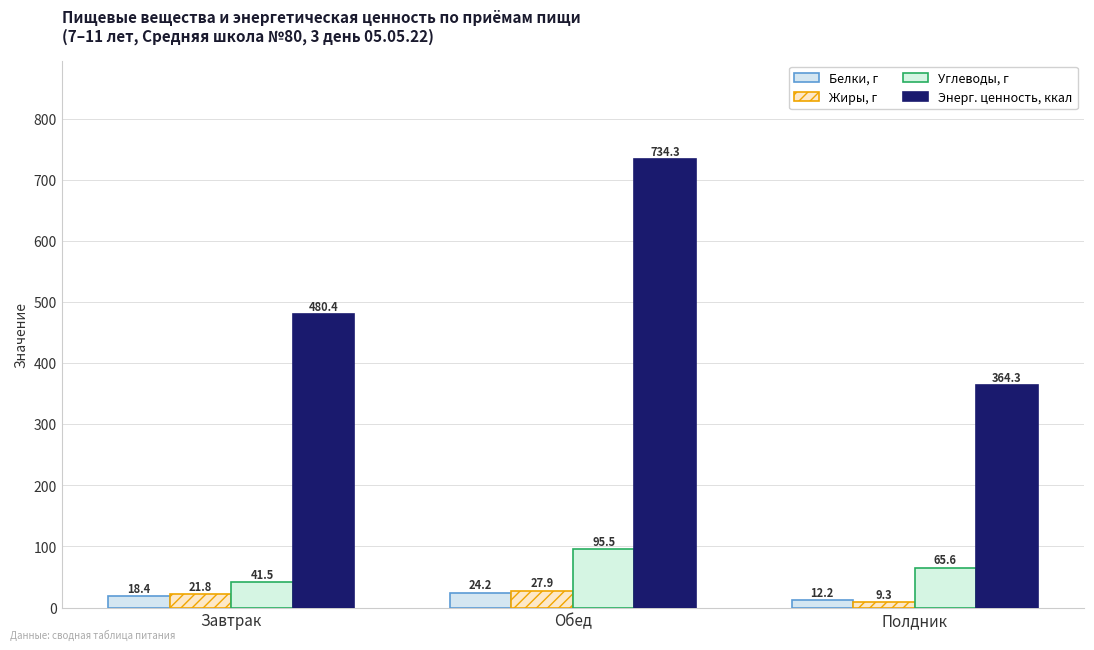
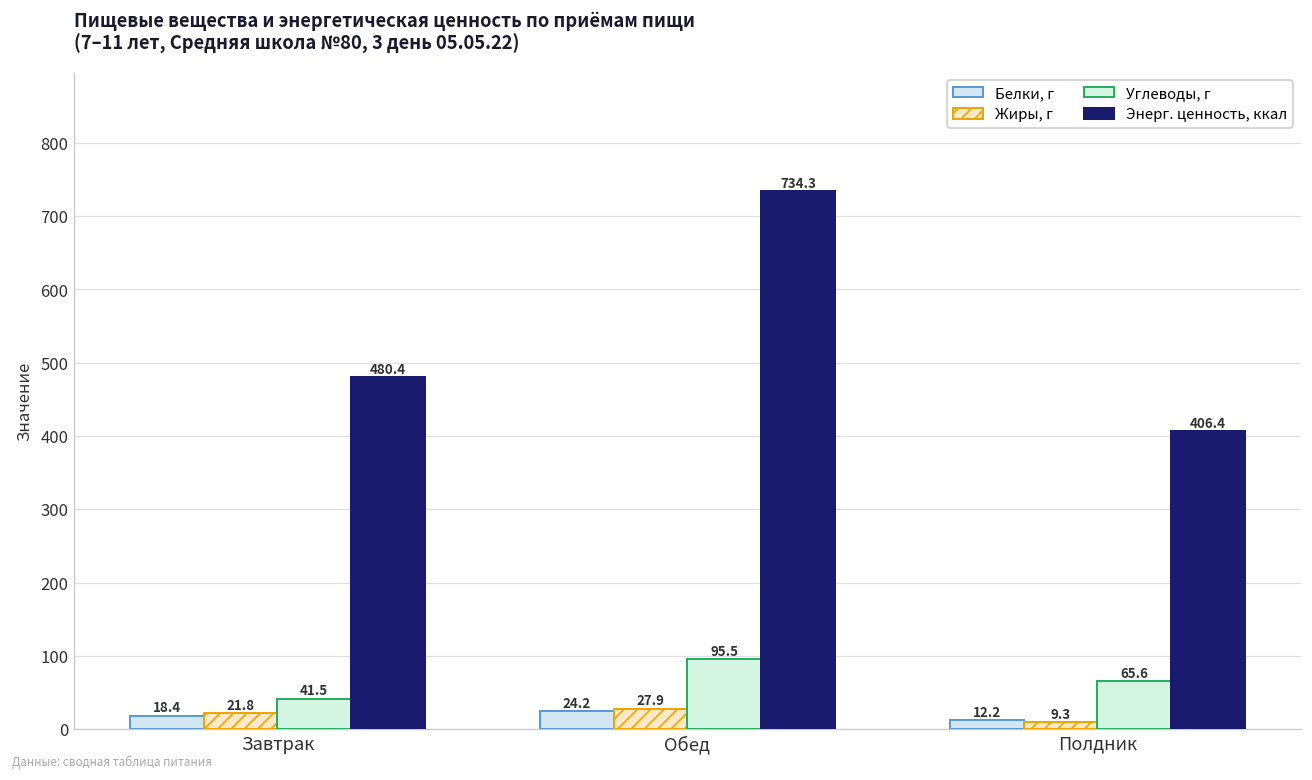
  {
    "Энерг. ценность, ккал": {
      "Завтрак": 480.4,
      "Обед": 734.3,
-     "Полдник": 364.3
+     "Полдник": 406.4
    }
  }
